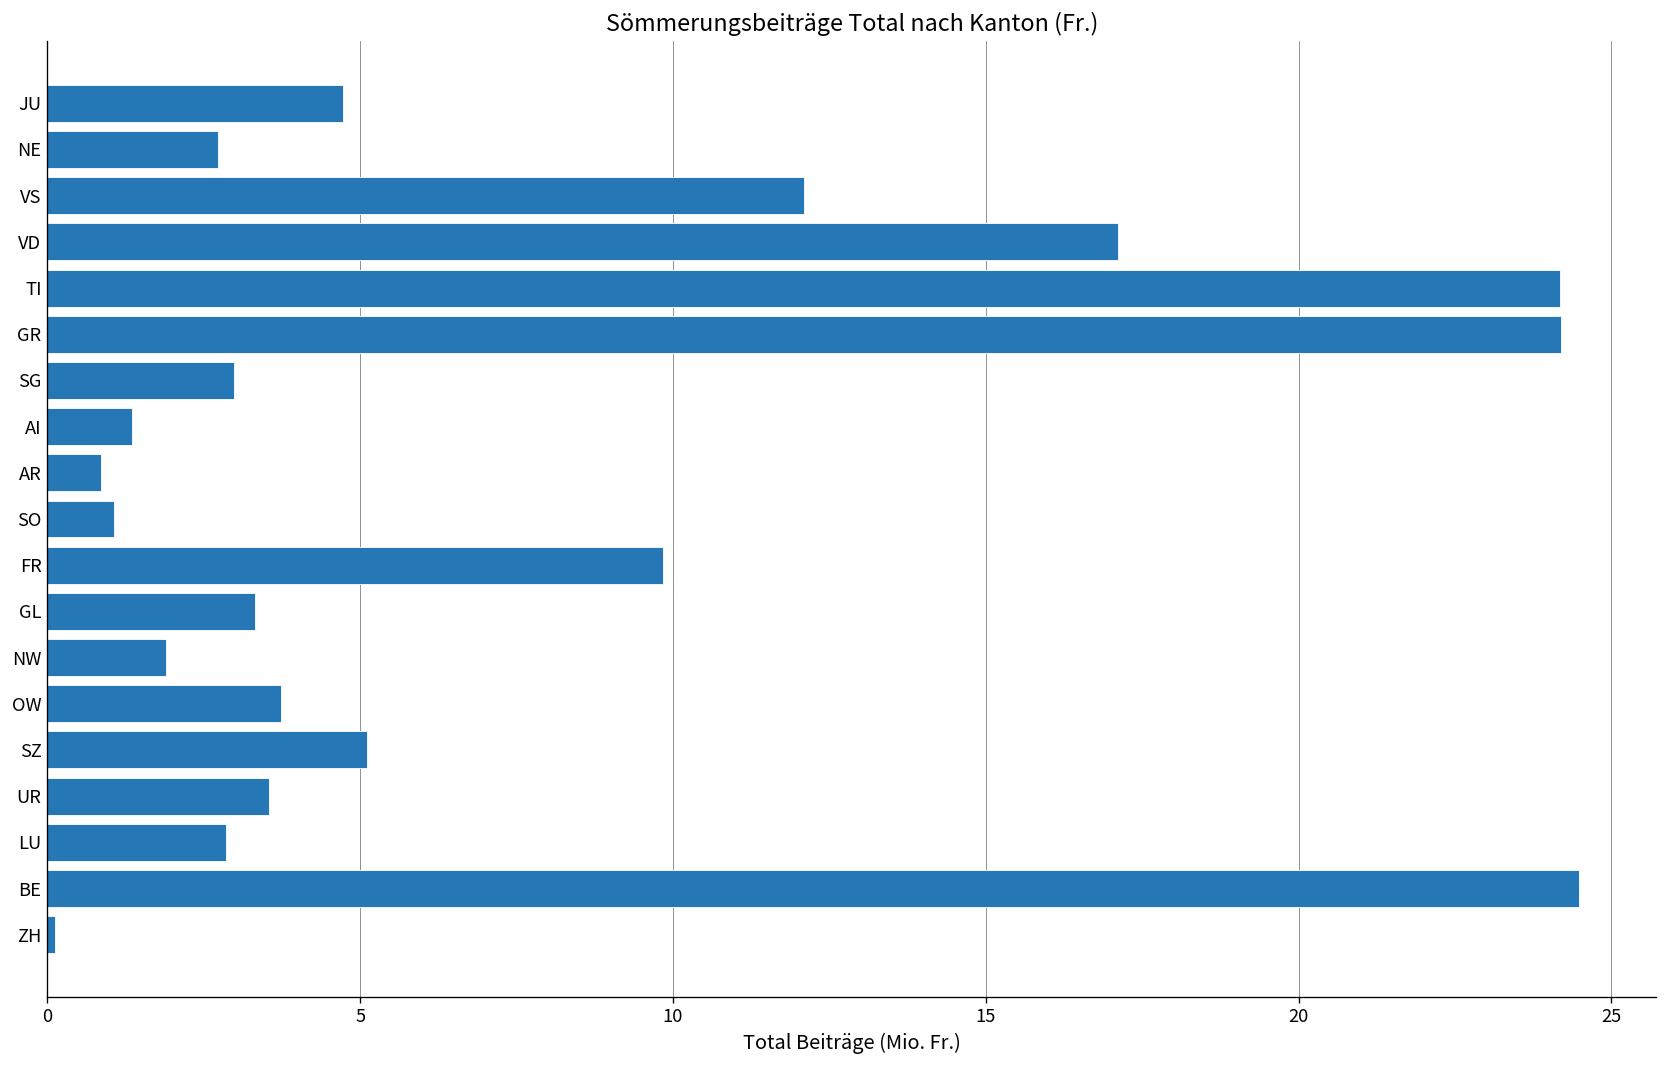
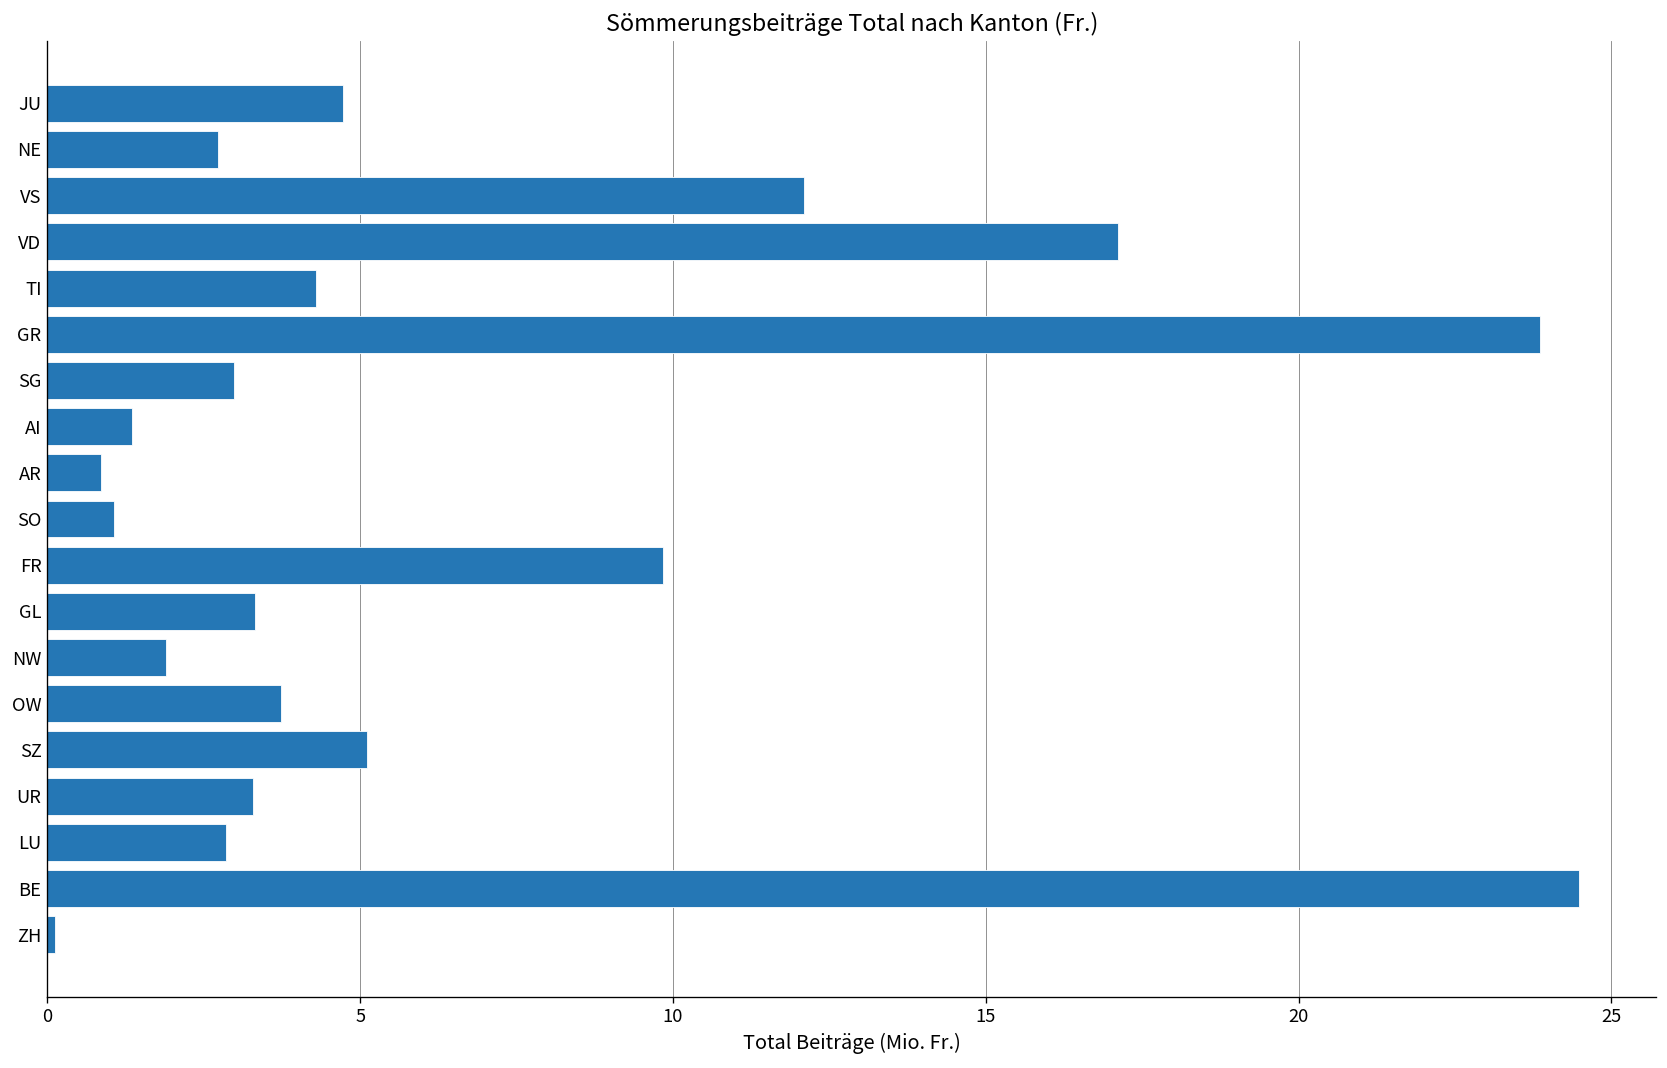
  {
    "JU": 4.7,
    "NE": 2.7,
    "VS": 12.1,
    "VD": 17.1,
-   "TI": 24.2,
-   "GR": 24.2,
+   "TI": 4.3,
+   "GR": 23.9,
    "SG": 3.0,
    "AI": 1.4,
    "AR": 0.9,
    "SO": 1.1,
    "FR": 9.8,
    "GL": 3.3,
    "NW": 1.9,
    "OW": 3.7,
    "SZ": 5.1,
-   "UR": 3.5,
+   "UR": 3.3,
    "LU": 2.9,
    "BE": 24.5,
    "ZH": 0.1
  }
